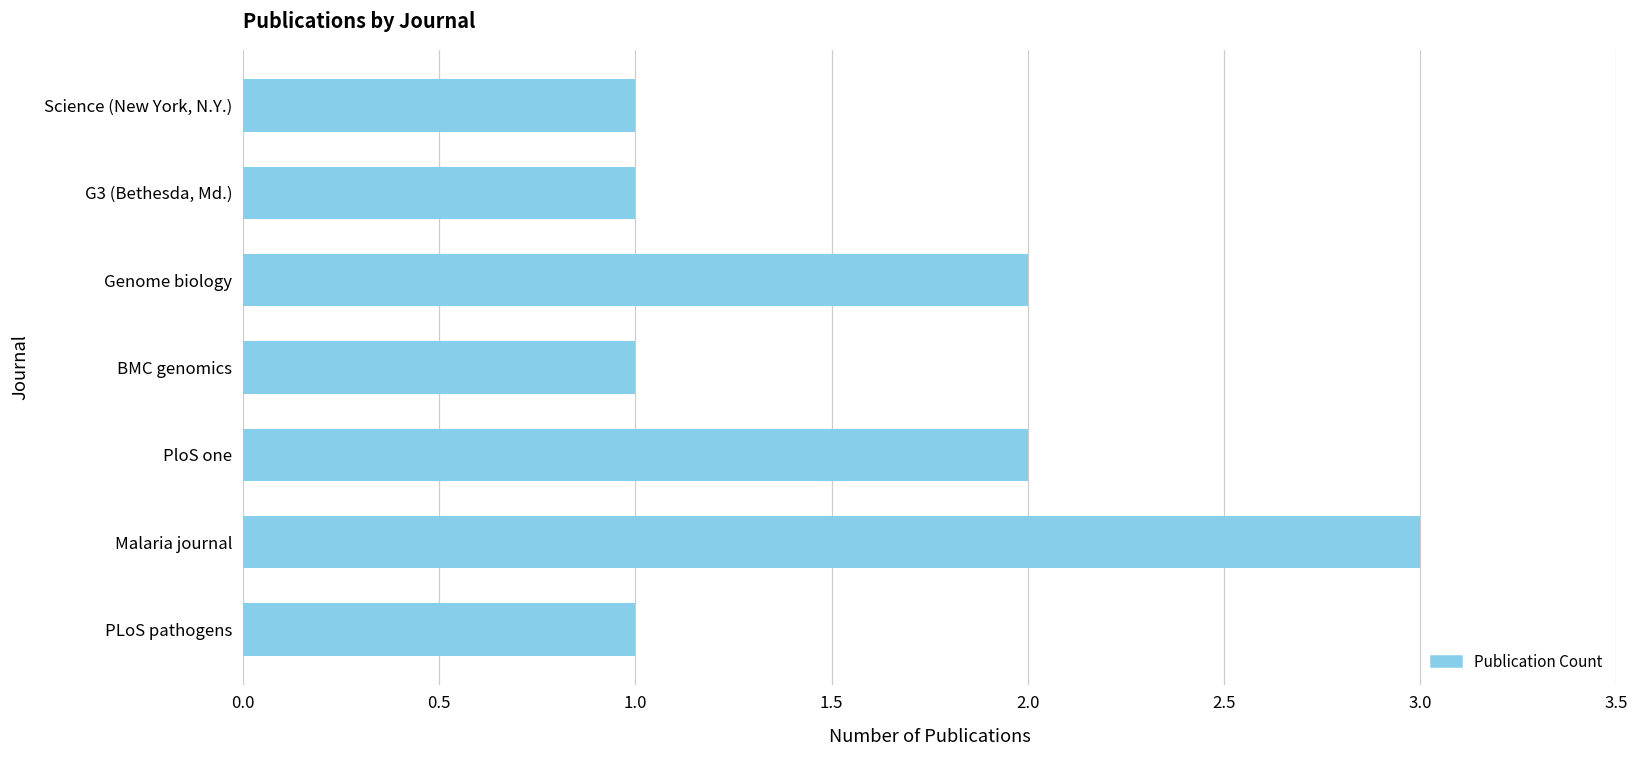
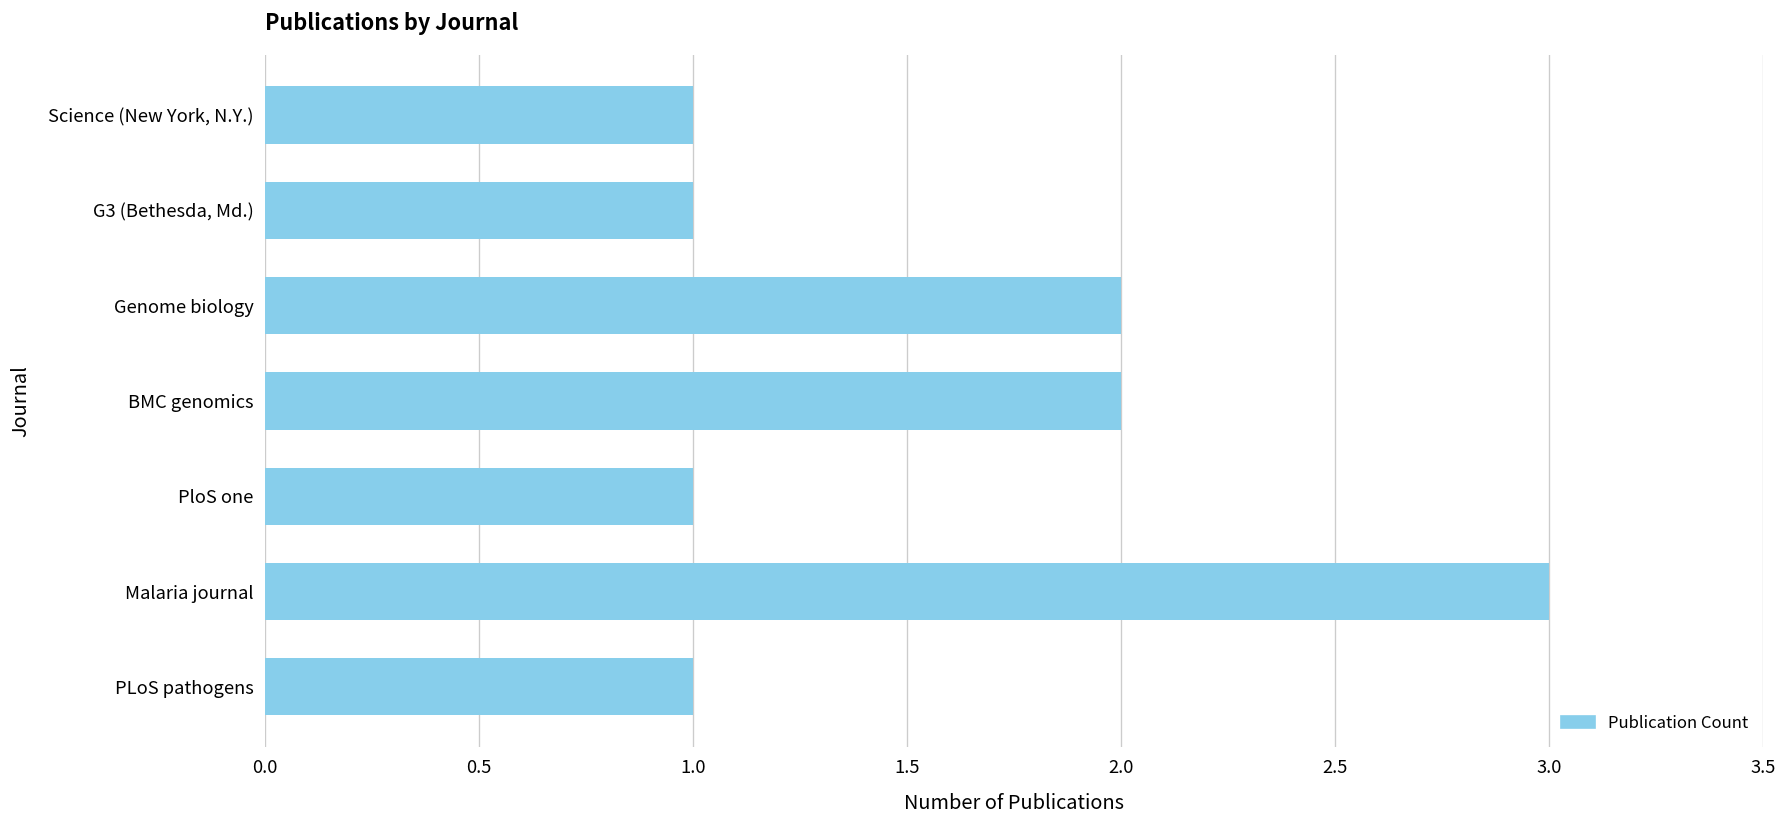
  {
    "Science (New York, N.Y.)": 1,
    "G3 (Bethesda, Md.)": 1,
    "Genome biology": 2,
-   "BMC genomics": 1,
-   "PloS one": 2,
+   "BMC genomics": 2,
+   "PloS one": 1,
    "Malaria journal": 3,
    "PLoS pathogens": 1
  }
